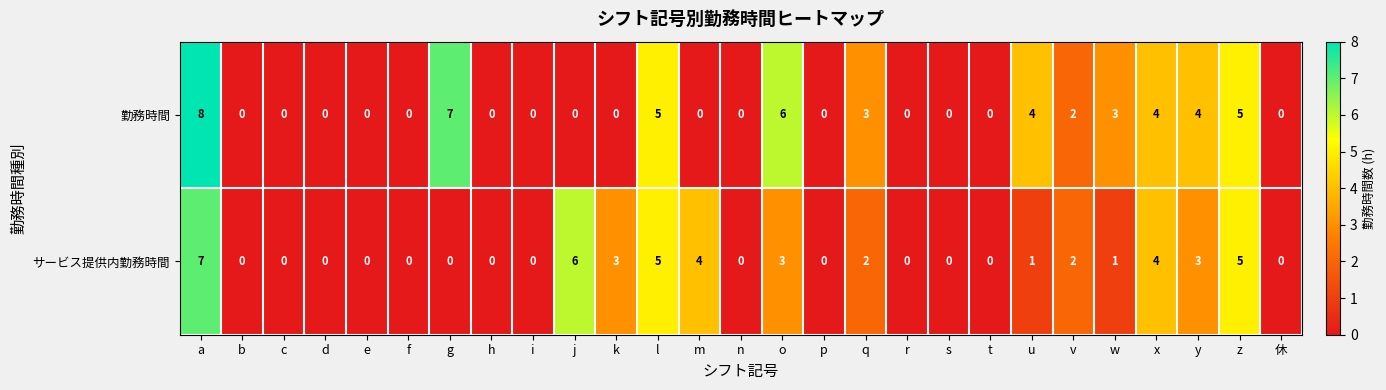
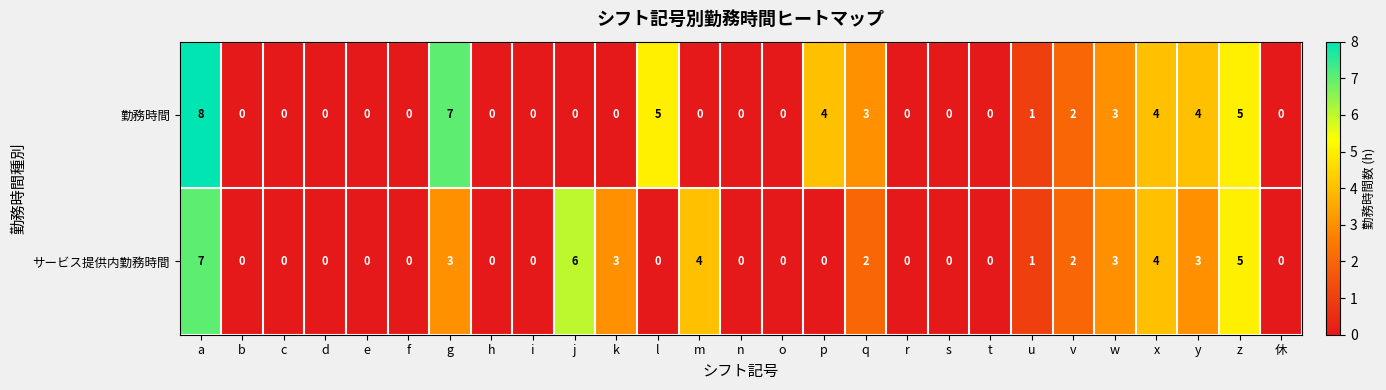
  {
    "勤務時間": {
      "a": 8,
      "b": 0,
      "c": 0,
      "d": 0,
      "e": 0,
      "f": 0,
      "g": 7,
      "h": 0,
      "i": 0,
      "j": 0,
      "k": 0,
      "l": 5,
      "m": 0,
      "n": 0,
-     "o": 6,
-     "p": 0,
+     "o": 0,
+     "p": 4,
      "q": 3,
      "r": 0,
      "s": 0,
      "t": 0,
-     "u": 4,
+     "u": 1,
      "v": 2,
      "w": 3,
      "x": 4,
      "y": 4,
      "z": 5,
      "休": 0
    },
    "サービス提供内勤務時間": {
      "a": 7,
      "b": 0,
      "c": 0,
      "d": 0,
      "e": 0,
      "f": 0,
-     "g": 0,
+     "g": 3,
      "h": 0,
      "i": 0,
      "j": 6,
      "k": 3,
-     "l": 5,
+     "l": 0,
      "m": 4,
      "n": 0,
-     "o": 3,
+     "o": 0,
      "p": 0,
      "q": 2,
      "r": 0,
      "s": 0,
      "t": 0,
      "u": 1,
      "v": 2,
-     "w": 1,
+     "w": 3,
      "x": 4,
      "y": 3,
      "z": 5,
      "休": 0
    }
  }
